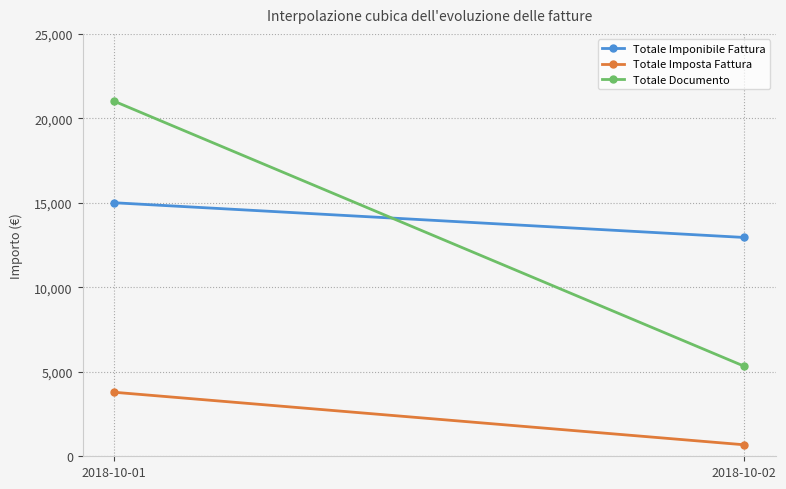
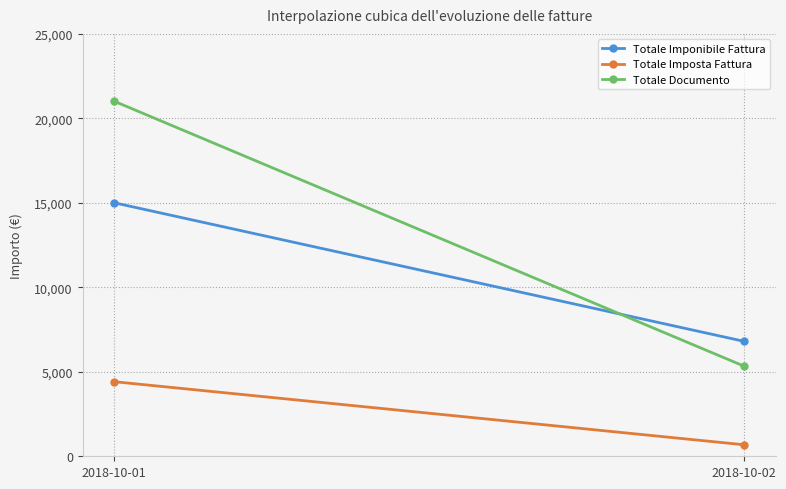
  {
    "Totale Imponibile Fattura": {
      "2018-10-01": "15,000",
-     "2018-10-02": "13,000"
+     "2018-10-02": "6,800"
    },
    "Totale Imposta Fattura": {
-     "2018-10-01": "3,800",
+     "2018-10-01": "4,400",
      "2018-10-02": "700"
    },
    "Totale Documento": {
      "2018-10-01": "21,000",
      "2018-10-02": "5,300"
    }
  }
